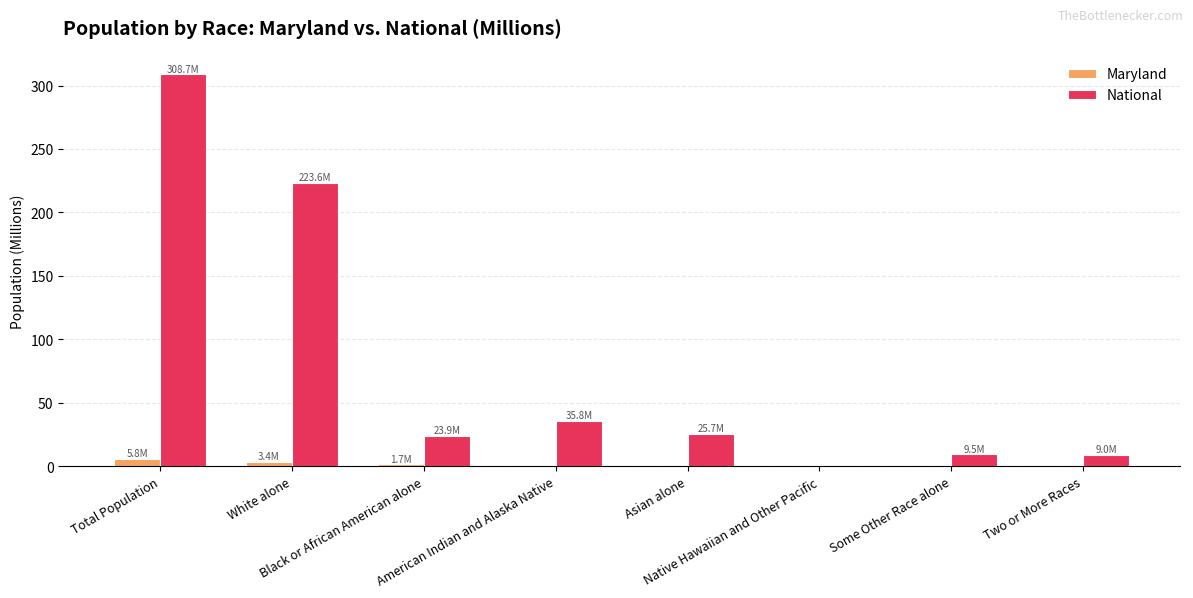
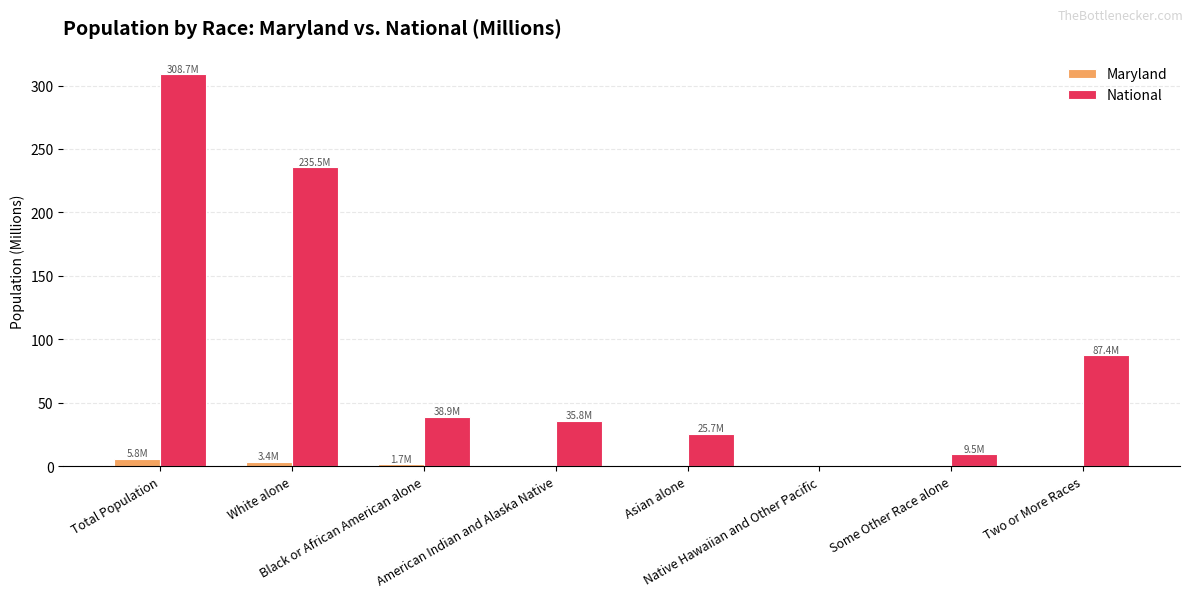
  {
    "Maryland": {
      "Total Population": "5.8M",
      "White alone": "3.4M",
      "Black or African American alone": "1.7M"
    },
    "National": {
      "Total Population": "308.7M",
-     "White alone": "223.6M",
-     "Black or African American alone": "23.9M",
+     "White alone": "235.5M",
+     "Black or African American alone": "38.9M",
      "American Indian and Alaska Native": "35.8M",
      "Asian alone": "25.7M",
      "Some Other Race alone": "9.5M",
-     "Two or More Races": "9.0M"
+     "Two or More Races": "87.4M"
    }
  }
